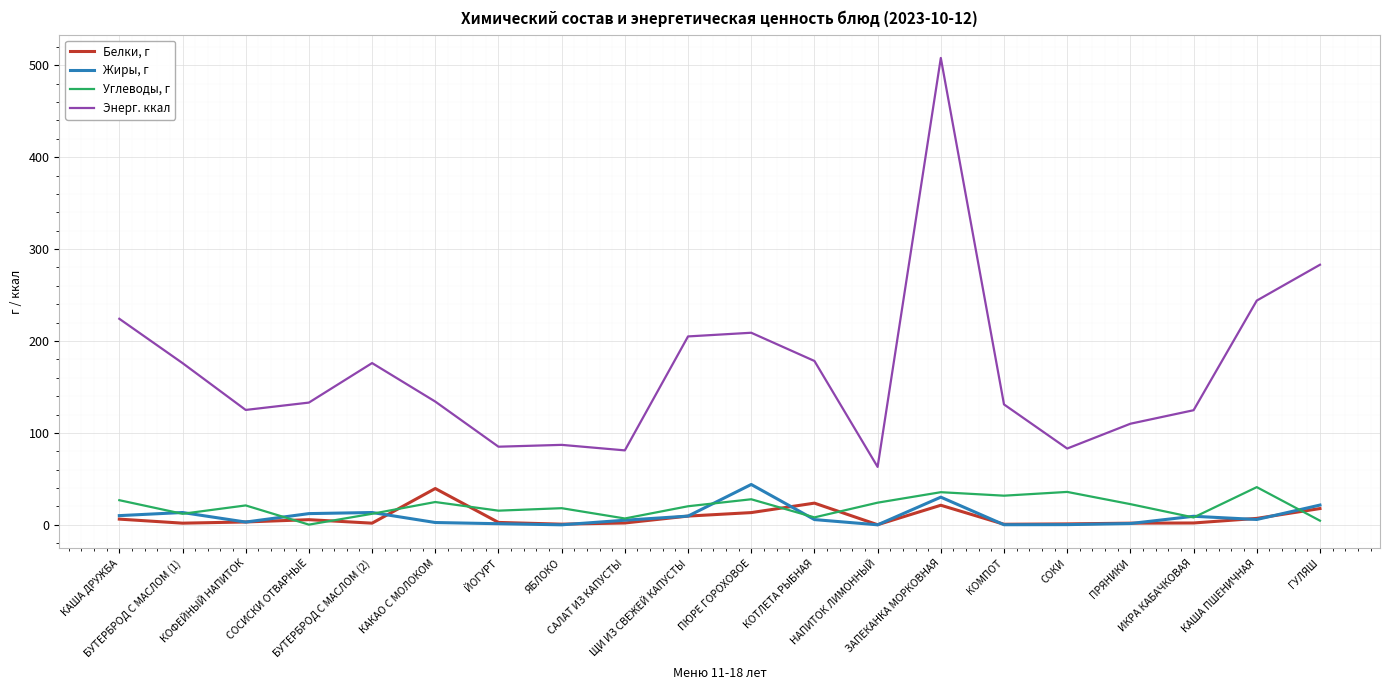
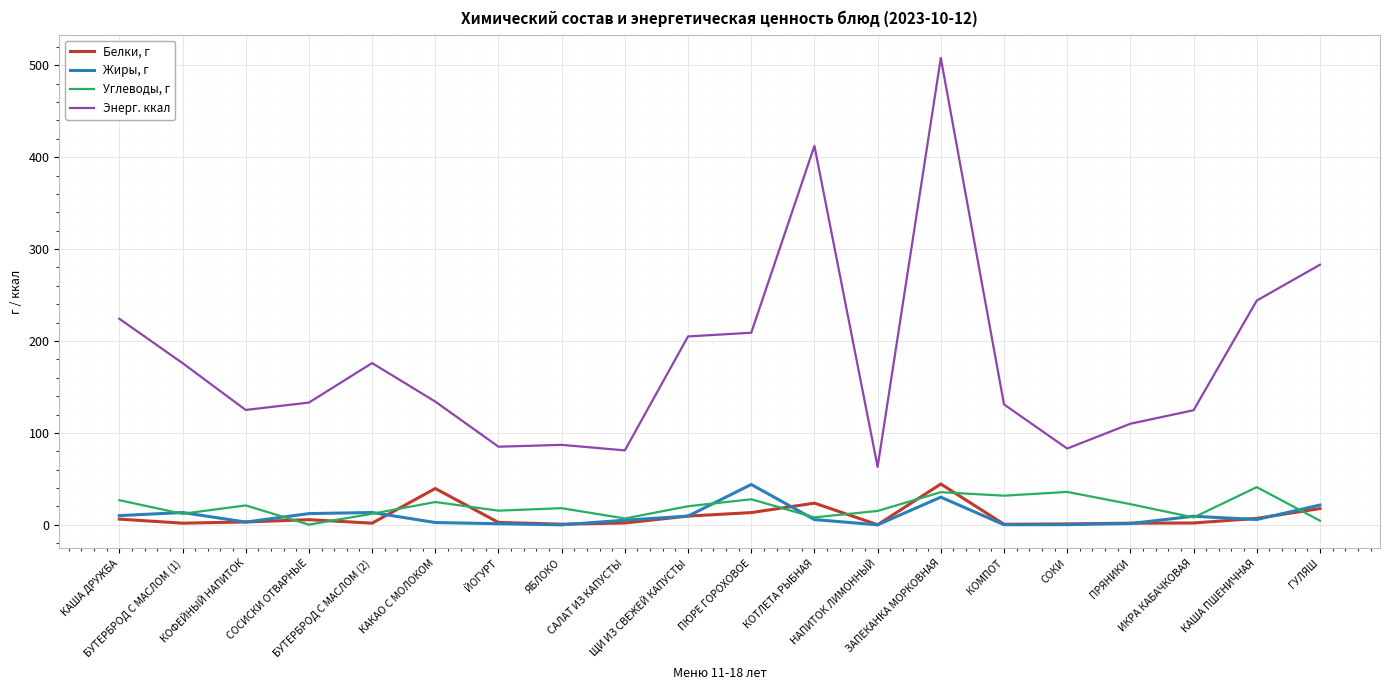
  {
    "Белки, г": {
      "КАША ДРУЖБА": 10,
      "БУТЕРБРОД С МАСЛОМ (1)": 0,
      "СОСИСКИ ОТВАРНЫЕ": 10,
      "БУТЕРБРОД С МАСЛОМ (2)": 0,
      "КАКАО С МОЛОКОМ": 40,
      "САЛАТ ИЗ КАПУСТЫ": 0,
      "ПЮРЕ ГОРОХОВОЕ": 10,
      "КОТЛЕТА РЫБНАЯ": 20,
-     "ЗАПЕКАНКА МОРКОВНАЯ": 20,
+     "ЗАПЕКАНКА МОРКОВНАЯ": 40,
      "ИКРА КАБАЧКОВАЯ": 0,
      "ГУЛЯШ": 20
    },
    "Жиры, г": {
      "КАША ДРУЖБА": 10,
      "СОСИСКИ ОТВАРНЫЕ": 10,
      "КАКАО С МОЛОКОМ": 0,
      "ПЮРЕ ГОРОХОВОЕ": 40,
      "ЗАПЕКАНКА МОРКОВНАЯ": 30,
      "ГУЛЯШ": 20
    },
    "Углеводы, г": {
      "КАША ДРУЖБА": 30,
      "КОФЕЙНЫЙ НАПИТОК": 20,
      "СОСИСКИ ОТВАРНЫЕ": 0,
      "КАКАО С МОЛОКОМ": 20,
      "ЙОГУРТ": 20,
      "ЯБЛОКО": 20,
      "ЩИ ИЗ СВЕЖЕЙ КАПУСТЫ": 20,
      "ПЮРЕ ГОРОХОВОЕ": 30,
-     "НАПИТОК ЛИМОННЫЙ": 24,
+     "НАПИТОК ЛИМОННЫЙ": 15,
      "ЗАПЕКАНКА МОРКОВНАЯ": 40,
      "КОМПОТ": 30,
      "СОКИ": 40,
      "ПРЯНИКИ": 20,
      "КАША ПШЕНИЧНАЯ": 40,
      "ГУЛЯШ": 0
    },
    "Энерг. ккал": {
      "КАША ДРУЖБА": 220,
      "БУТЕРБРОД С МАСЛОМ (1)": 180,
      "КОФЕЙНЫЙ НАПИТОК": 130,
      "СОСИСКИ ОТВАРНЫЕ": 130,
      "БУТЕРБРОД С МАСЛОМ (2)": 180,
      "КАКАО С МОЛОКОМ": 130,
      "ЙОГУРТ": 90,
      "ЯБЛОКО": 90,
      "САЛАТ ИЗ КАПУСТЫ": 80,
      "ЩИ ИЗ СВЕЖЕЙ КАПУСТЫ": 210,
      "ПЮРЕ ГОРОХОВОЕ": 210,
-     "КОТЛЕТА РЫБНАЯ": 180,
+     "КОТЛЕТА РЫБНАЯ": 410,
      "НАПИТОК ЛИМОННЫЙ": 60,
      "ЗАПЕКАНКА МОРКОВНАЯ": 510,
      "КОМПОТ": 130,
      "СОКИ": 80,
      "ПРЯНИКИ": 110,
      "ИКРА КАБАЧКОВАЯ": 120,
      "КАША ПШЕНИЧНАЯ": 240,
      "ГУЛЯШ": 280
    }
  }
